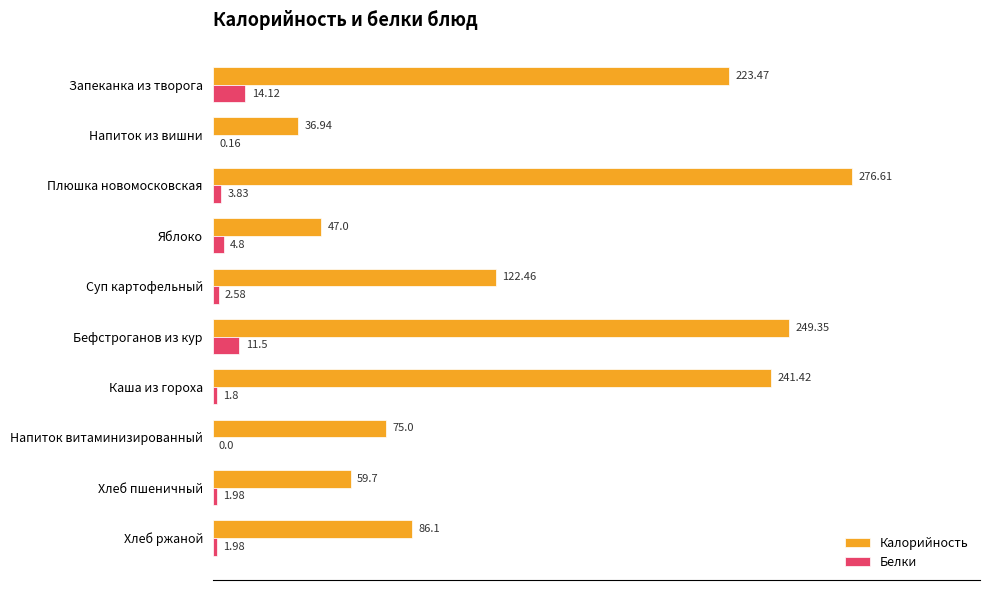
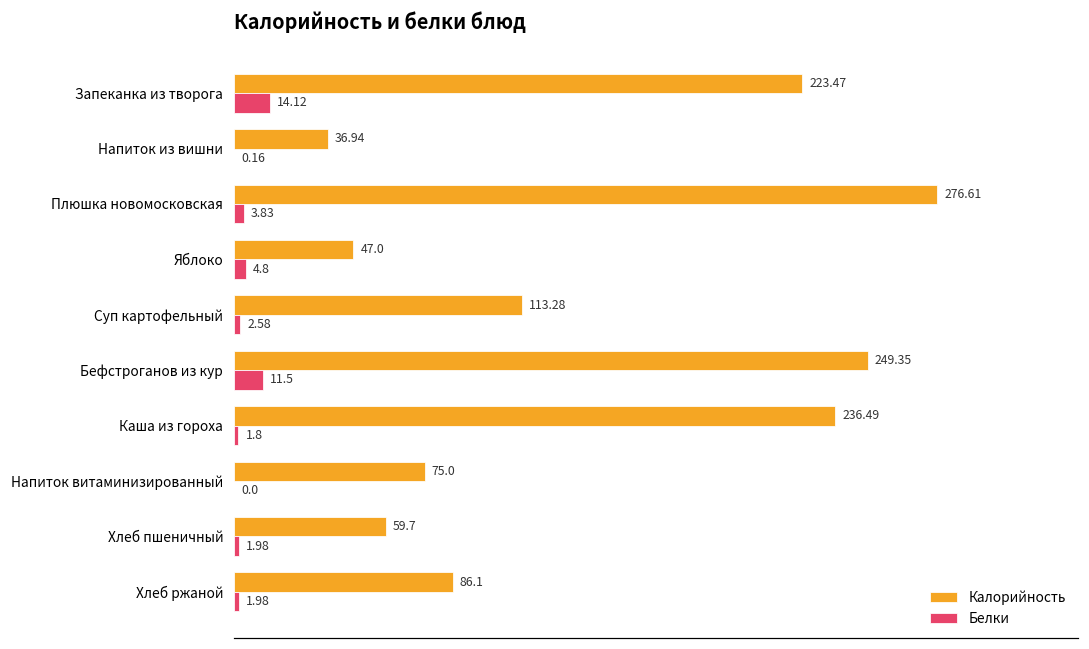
  {
    "Калорийность": {
      "Запеканка из творога": 223.47,
      "Напиток из вишни": 36.94,
      "Плюшка новомосковская": 276.61,
      "Яблоко": 47.0,
-     "Суп картофельный": 122.46,
+     "Суп картофельный": 113.28,
      "Бефстроганов из кур": 249.35,
-     "Каша из гороха": 241.42,
+     "Каша из гороха": 236.49,
      "Напиток витаминизированный": 75.0,
      "Хлеб пшеничный": 59.7,
      "Хлеб ржаной": 86.1
    },
    "Белки": {
      "Запеканка из творога": 14.12,
      "Напиток из вишни": 0.16,
      "Плюшка новомосковская": 3.83,
      "Яблоко": 4.8,
      "Суп картофельный": 2.58,
      "Бефстроганов из кур": 11.5,
      "Каша из гороха": 1.8,
      "Напиток витаминизированный": 0.0,
      "Хлеб пшеничный": 1.98,
      "Хлеб ржаной": 1.98
    }
  }
